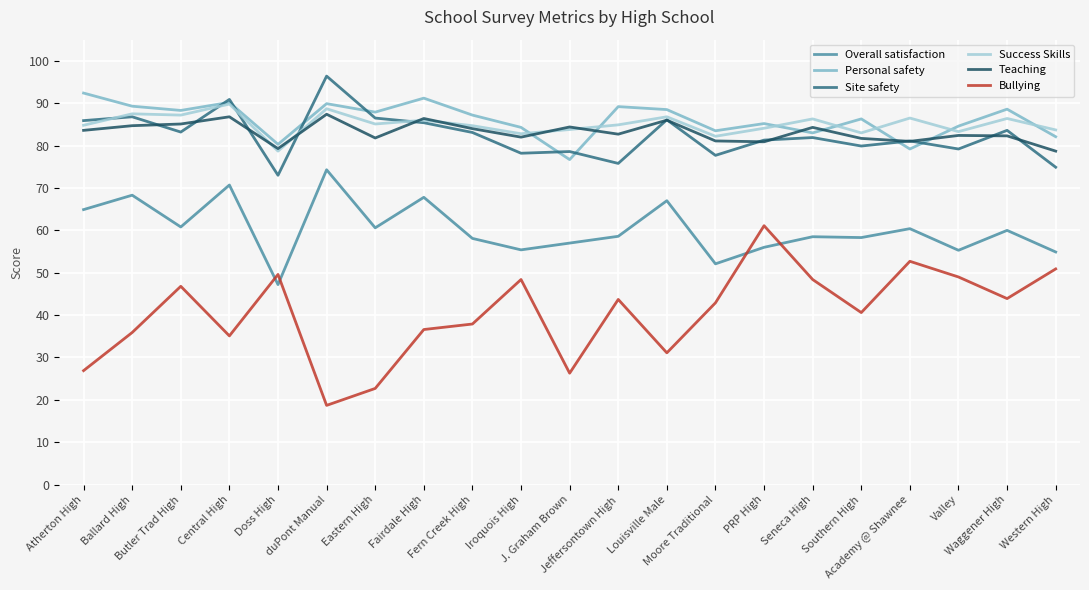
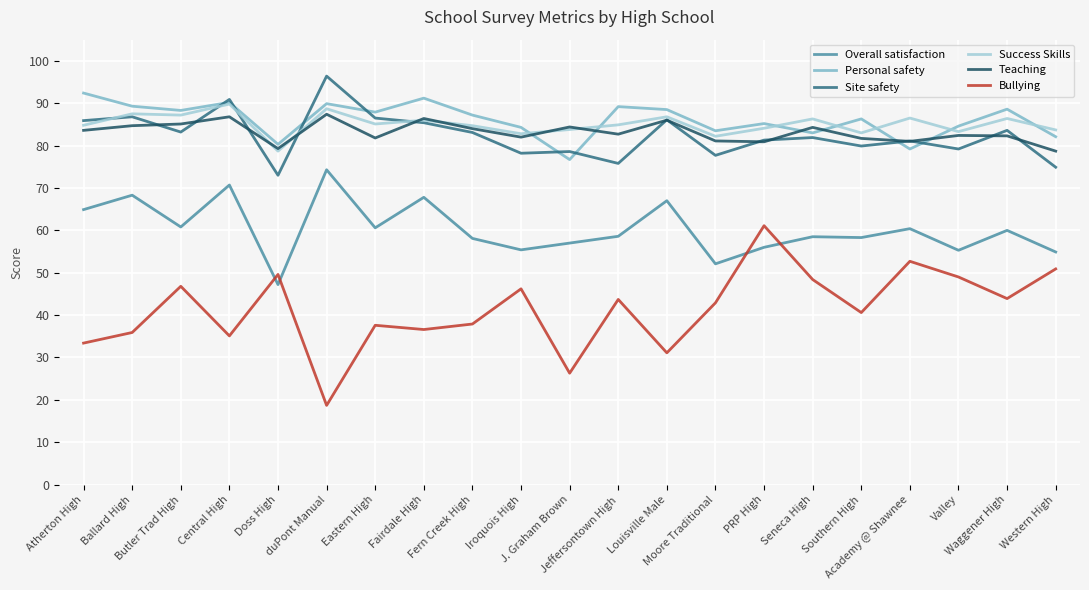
  {
    "Bullying": {
-     "Atherton High": 27,
+     "Atherton High": 33,
      "Ballard High": 36,
      "Butler Trad High": 47,
      "Central High": 35,
      "Doss High": 50,
      "duPont Manual": 19,
-     "Eastern High": 23,
+     "Eastern High": 38,
      "Fairdale High": 37,
      "Fern Creek High": 38,
-     "Iroquois High": 48,
+     "Iroquois High": 46,
      "J. Graham Brown": 26,
      "Jeffersontown High": 44,
      "Louisville Male": 31,
      "Moore Traditional": 43,
      "PRP High": 61,
      "Seneca High": 48,
      "Southern High": 41,
      "Academy @ Shawnee": 53,
      "Valley": 49,
      "Waggener High": 44,
      "Western High": 51
    }
  }
